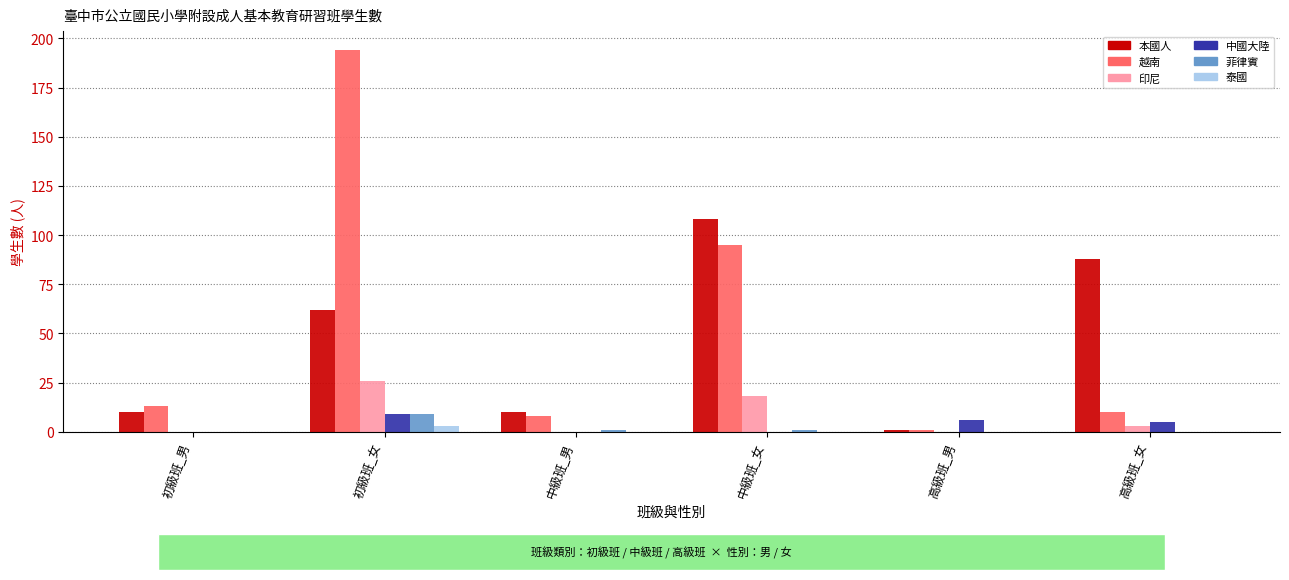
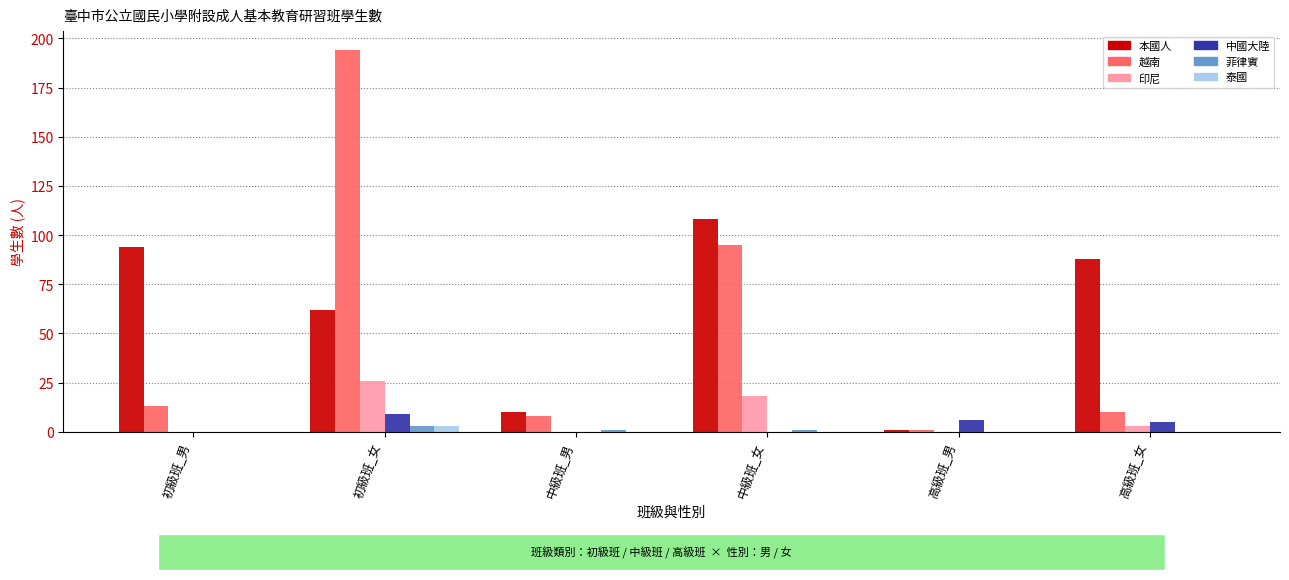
  {
    "本國人": {
-     "初級班_男": 10,
+     "初級班_男": 94,
      "初級班_女": 62,
      "中級班_男": 10,
      "中級班_女": 108,
      "高級班_女": 88
    },
    "越南": {
      "初級班_男": 13,
      "初級班_女": 194,
      "中級班_男": 8,
      "中級班_女": 95,
      "高級班_女": 10
    },
    "印尼": {
      "初級班_男": 0,
      "初級班_女": 26,
      "中級班_男": 0,
      "中級班_女": 18,
      "高級班_男": 0,
      "高級班_女": 3
    },
    "中國大陸": {
      "初級班_男": 0,
      "初級班_女": 9,
      "中級班_男": 0,
      "中級班_女": 0,
      "高級班_男": 6,
      "高級班_女": 5
    },
    "菲律賓": {
      "初級班_男": 0,
-     "初級班_女": 9,
+     "初級班_女": 3,
      "高級班_男": 0,
      "高級班_女": 0
    },
    "泰國": {
      "初級班_男": 0,
      "初級班_女": 3,
      "中級班_男": 0,
      "中級班_女": 0,
      "高級班_男": 0,
      "高級班_女": 0
    }
  }
